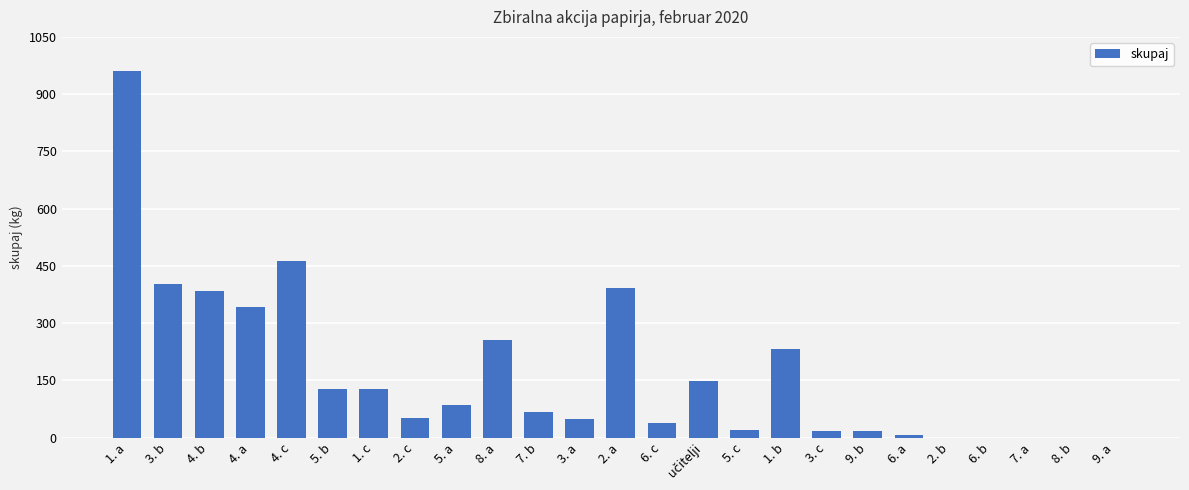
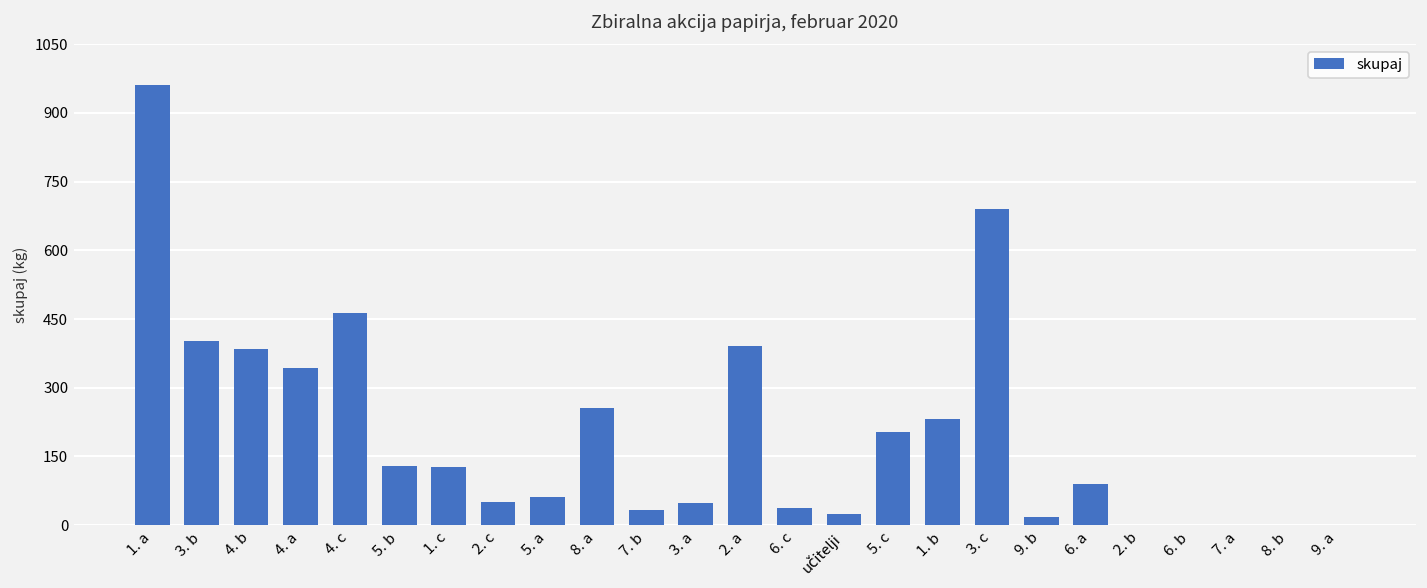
  {
    "1. a": 960,
    "3. b": 400,
    "4. b": 380,
    "4. a": 340,
    "4. c": 460,
    "5. b": 130,
    "1. c": 130,
    "2. c": 50,
-   "5. a": 90,
+   "5. a": 60,
    "8. a": 260,
-   "7. b": 70,
+   "7. b": 30,
    "3. a": 50,
    "2. a": 390,
    "6. c": 40,
-   "učitelji": 150,
-   "5. c": 20,
+   "učitelji": 30,
+   "5. c": 200,
    "1. b": 230,
-   "3. c": 20,
+   "3. c": 690,
    "9. b": 20,
-   "6. a": 10,
+   "6. a": 90,
    "2. b": 0,
    "6. b": 0,
    "7. a": 0,
    "8. b": 0,
    "9. a": 0
  }
